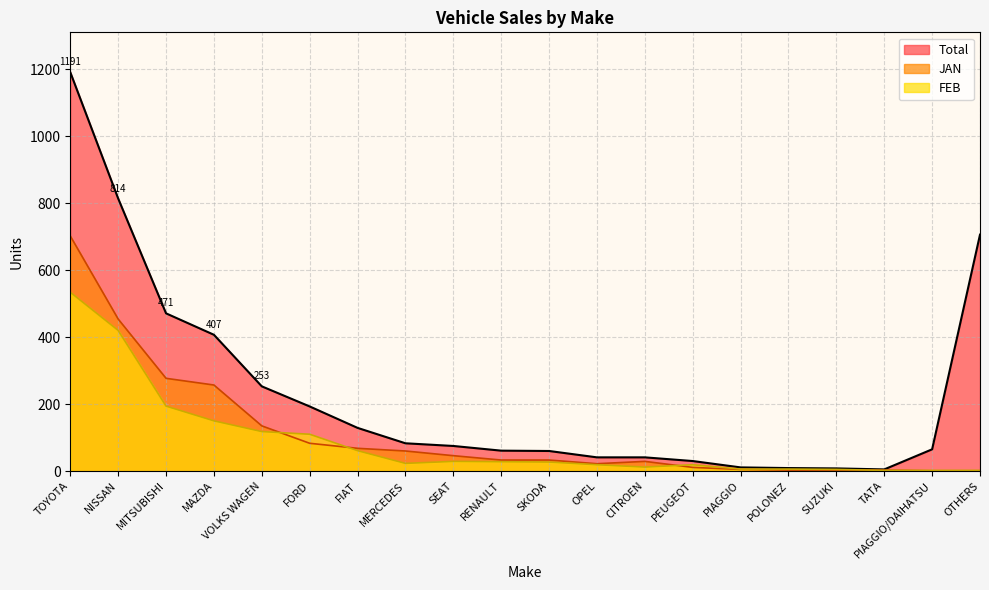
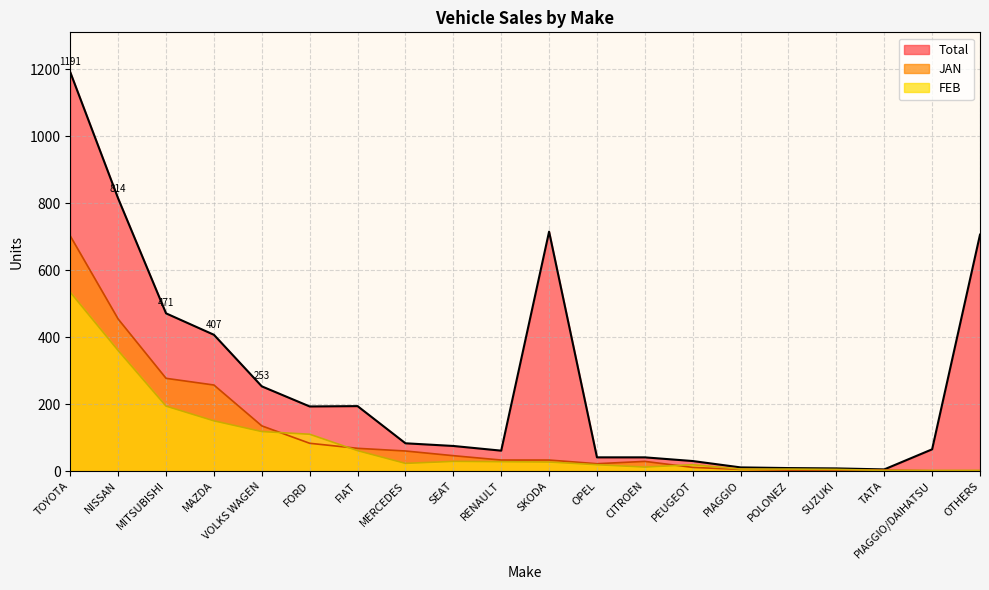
  {
    "Total": {
      "FORD": 190,
-     "FIAT": 130,
+     "FIAT": 190,
      "MERCEDES": 80,
      "SEAT": 80,
      "RENAULT": 60,
-     "SKODA": 60,
+     "SKODA": 720,
      "OPEL": 40,
      "CITROEN": 40,
      "PEUGEOT": 30,
      "PIAGGIO/DAIHATSU": 70,
      "OTHERS": 710
    },
    "JAN": {
      "TOYOTA": 700,
      "NISSAN": 450,
      "MITSUBISHI": 280,
      "MAZDA": 260,
      "VOLKS WAGEN": 140,
      "FORD": 80,
      "MERCEDES": 60,
      "SEAT": 50,
      "CITROEN": 30,
      "PEUGEOT": 10
    },
    "FEB": {
      "TOYOTA": 530,
-     "NISSAN": 420,
+     "NISSAN": 360,
      "MITSUBISHI": 190,
      "MAZDA": 150,
      "VOLKS WAGEN": 120,
      "FORD": 110,
      "MERCEDES": 20,
      "SEAT": 30,
      "CITROEN": 10,
      "PEUGEOT": 20
    }
  }
